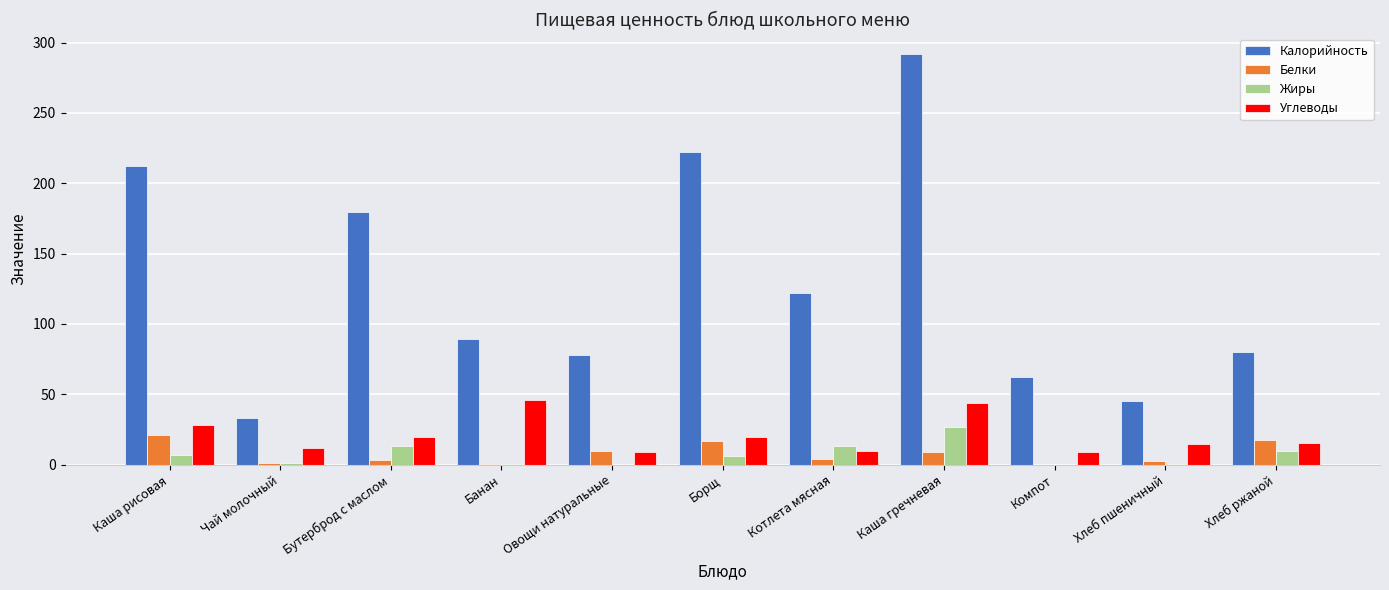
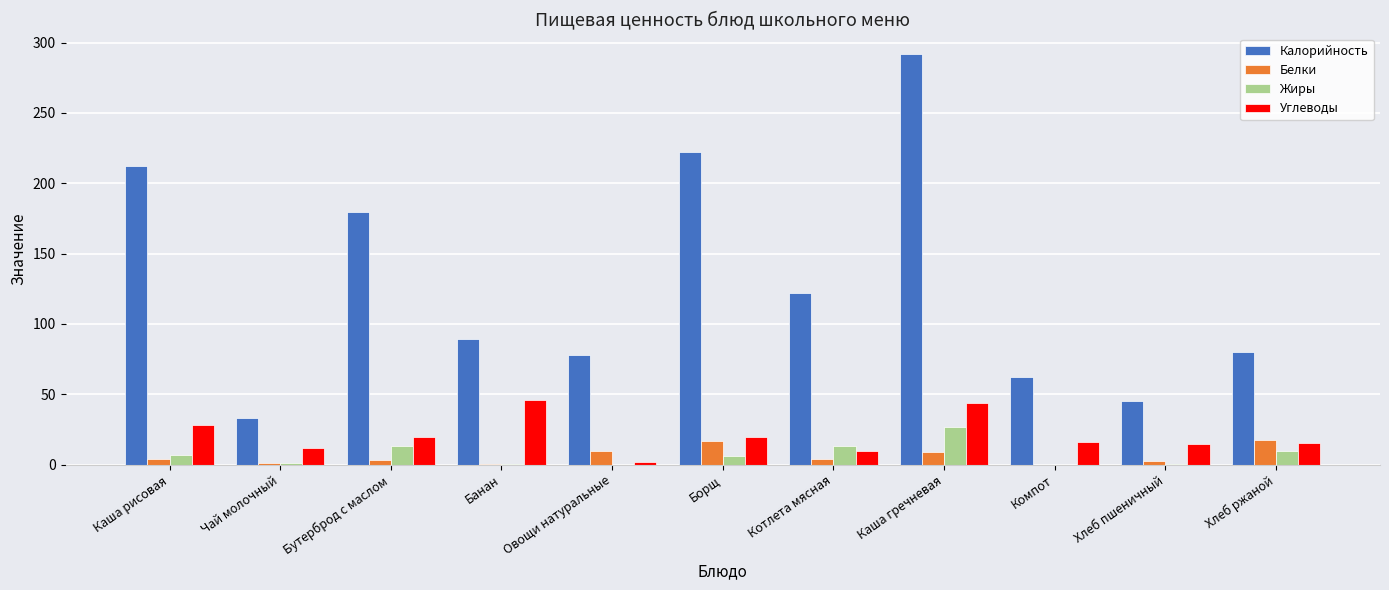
  {
    "Калорийность": {
      "Каша рисовая": 212,
      "Чай молочный": 33,
      "Бутерброд с маслом": 179,
      "Банан": 89,
      "Овощи натуральные": 78,
      "Борщ": 222,
      "Котлета мясная": 122,
      "Каша гречневая": 292,
      "Компот": 62,
      "Хлеб пшеничный": 45,
      "Хлеб ржаной": 80
    },
    "Белки": {
-     "Каша рисовая": 21,
+     "Каша рисовая": 4,
      "Бутерброд с маслом": 3,
      "Овощи натуральные": 10,
      "Борщ": 17,
      "Котлета мясная": 4,
      "Каша гречневая": 9,
      "Компот": 0,
      "Хлеб пшеничный": 2,
      "Хлеб ржаной": 17
    },
    "Жиры": {
      "Каша рисовая": 7,
      "Бутерброд с маслом": 13,
      "Овощи натуральные": 0,
      "Борщ": 6,
      "Котлета мясная": 13,
      "Каша гречневая": 27,
      "Компот": 0,
      "Хлеб ржаной": 10
    },
    "Углеводы": {
      "Каша рисовая": 28,
      "Чай молочный": 12,
      "Бутерброд с маслом": 20,
      "Банан": 46,
-     "Овощи натуральные": 9,
+     "Овощи натуральные": 2,
      "Борщ": 20,
      "Котлета мясная": 10,
      "Каша гречневая": 44,
-     "Компот": 9,
+     "Компот": 16,
      "Хлеб пшеничный": 14,
      "Хлеб ржаной": 15
    }
  }
